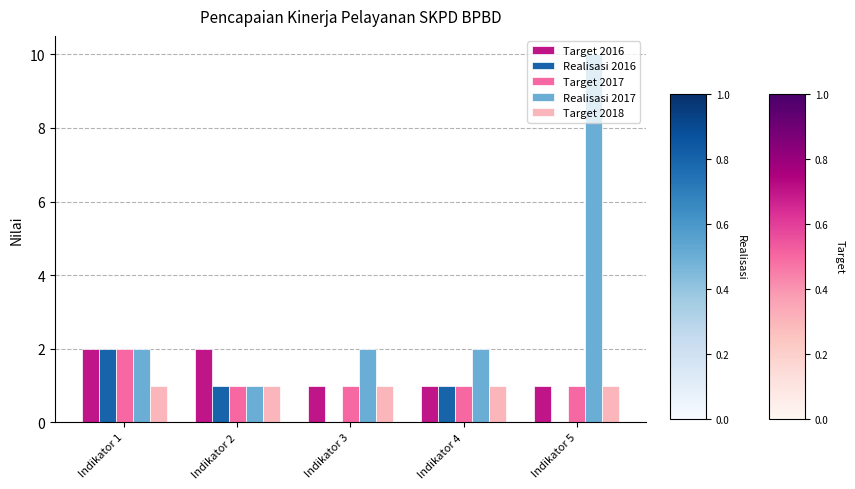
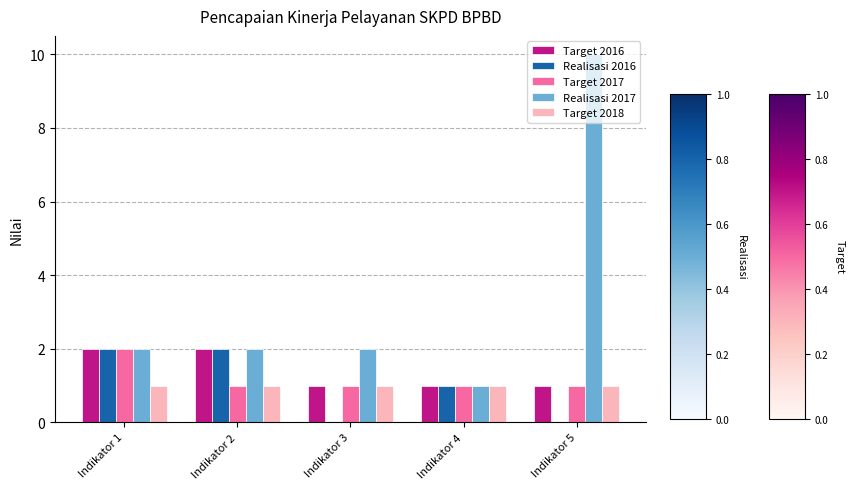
  {
    "Target 2016": {
      "Indikator 1": 2,
      "Indikator 2": 2,
      "Indikator 3": 1,
      "Indikator 4": 1,
      "Indikator 5": 1
    },
    "Realisasi 2016": {
      "Indikator 1": 2,
-     "Indikator 2": 1,
+     "Indikator 2": 2,
      "Indikator 3": 0,
      "Indikator 4": 1,
      "Indikator 5": 0
    },
    "Target 2017": {
      "Indikator 1": 2,
      "Indikator 2": 1,
      "Indikator 3": 1,
      "Indikator 4": 1,
      "Indikator 5": 1
    },
    "Realisasi 2017": {
      "Indikator 1": 2,
-     "Indikator 2": 1,
+     "Indikator 2": 2,
      "Indikator 3": 2,
-     "Indikator 4": 2
+     "Indikator 4": 1
    },
    "Target 2018": {
      "Indikator 1": 1,
      "Indikator 2": 1,
      "Indikator 3": 1,
      "Indikator 4": 1,
      "Indikator 5": 1
    }
  }
